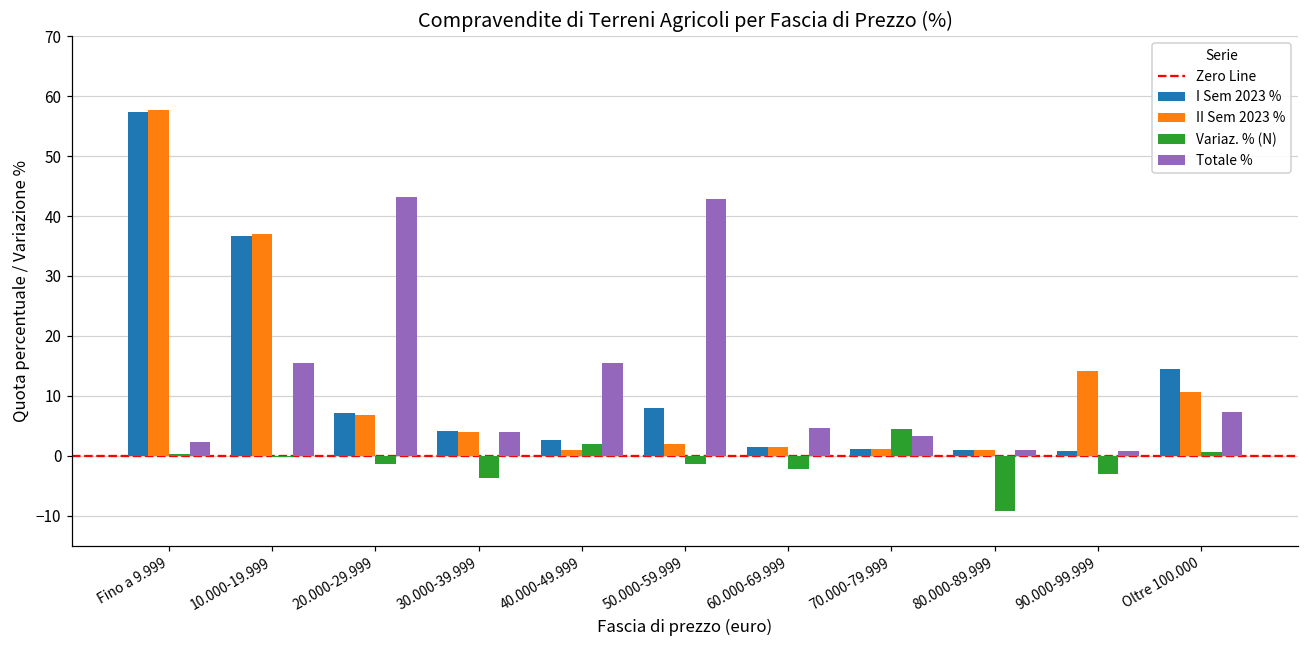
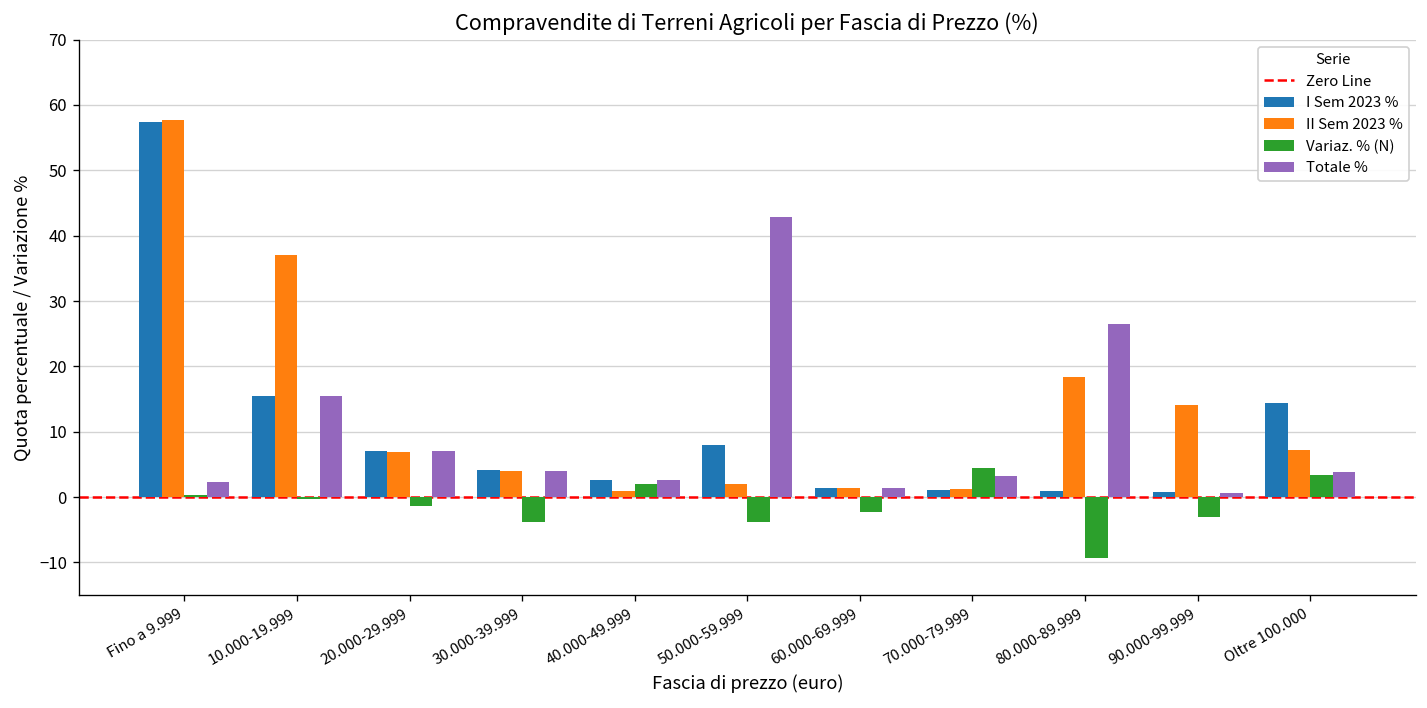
  {
    "I Sem 2023 %": {
      "Fino a 9.999": 57,
-     "10.000-19.999": 37,
+     "10.000-19.999": 15,
      "20.000-29.999": 7,
      "30.000-39.999": 4,
      "40.000-49.999": 3,
      "50.000-59.999": 8,
      "60.000-69.999": 1,
      "70.000-79.999": 1,
      "80.000-89.999": 1,
      "90.000-99.999": 1,
      "Oltre 100.000": 14
    },
    "II Sem 2023 %": {
      "Fino a 9.999": 58,
      "10.000-19.999": 37,
      "20.000-29.999": 7,
      "30.000-39.999": 4,
      "40.000-49.999": 1,
      "50.000-59.999": 2,
      "60.000-69.999": 1,
      "70.000-79.999": 1,
-     "80.000-89.999": 1,
+     "80.000-89.999": 18,
      "90.000-99.999": 14,
-     "Oltre 100.000": 11
+     "Oltre 100.000": 7
    },
    "Variaz. % (N)": {
      "20.000-29.999": -1,
      "30.000-39.999": -4,
      "40.000-49.999": 2,
-     "50.000-59.999": -1,
+     "50.000-59.999": -4,
      "60.000-69.999": -2,
      "70.000-79.999": 4,
      "80.000-89.999": -9,
      "90.000-99.999": -3,
-     "Oltre 100.000": 1
+     "Oltre 100.000": 3
    },
    "Totale %": {
      "Fino a 9.999": 2,
      "10.000-19.999": 15,
-     "20.000-29.999": 43,
+     "20.000-29.999": 7,
      "30.000-39.999": 4,
-     "40.000-49.999": 15,
+     "40.000-49.999": 3,
      "50.000-59.999": 43,
-     "60.000-69.999": 5,
+     "60.000-69.999": 1,
      "70.000-79.999": 3,
-     "80.000-89.999": 1,
+     "80.000-89.999": 26,
      "90.000-99.999": 1,
-     "Oltre 100.000": 7
+     "Oltre 100.000": 4
    }
  }
